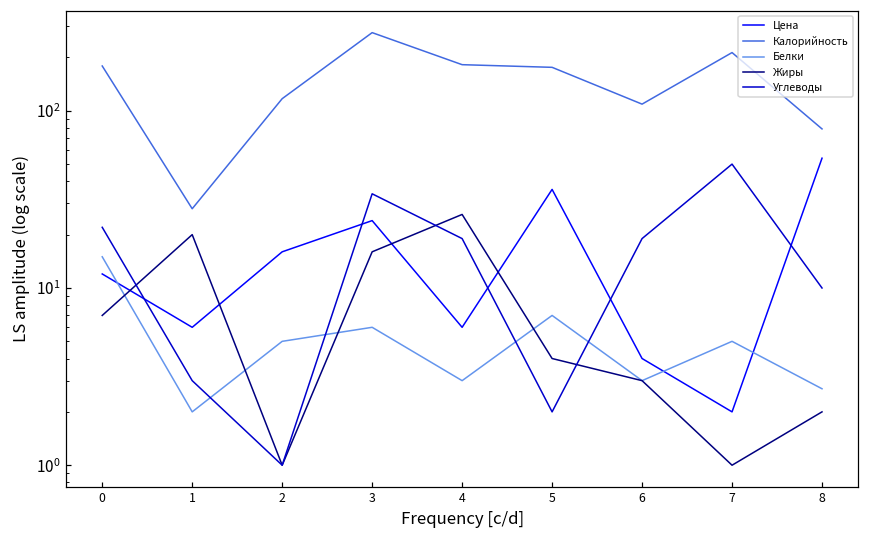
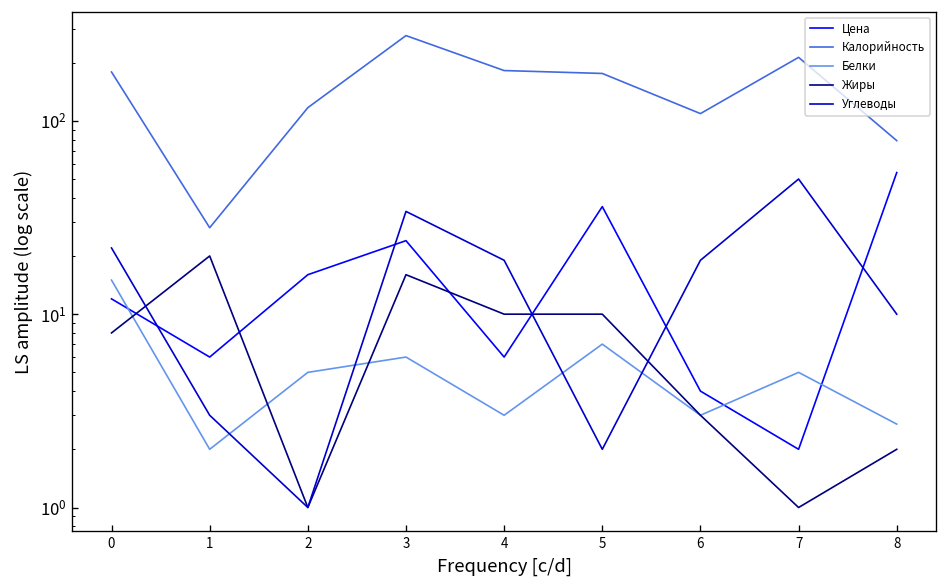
  {
    "Жиры": {
-     "0": 7,
+     "0": 8,
      "1": 20,
      "3": 16,
-     "4": 26,
-     "5": 4,
+     "4": 10,
+     "5": 10,
      "7": 1,
      "8": 2
    }
  }
